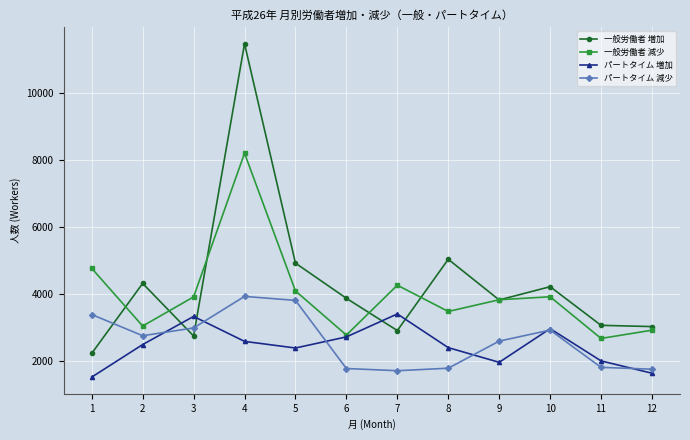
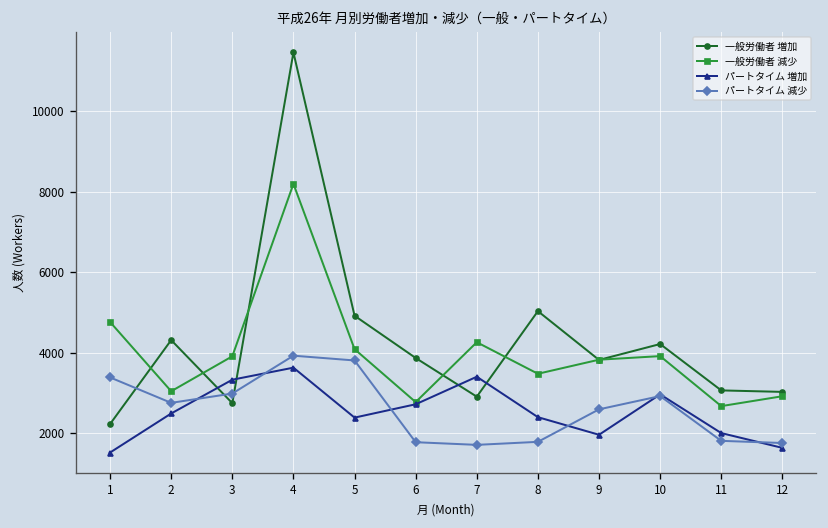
  {
    "パートタイム 増加": {
      "1": 1500,
      "2": 2500,
      "3": 3300,
-     "4": 2600,
+     "4": 3600,
      "5": 2400,
      "7": 3400,
      "8": 2400,
      "9": 2000,
      "11": 2000,
      "12": 1600
    },
    "パートタイム 減少": {
      "1": 3400,
      "2": 2700,
      "3": 3000,
      "4": 3900,
      "5": 3800,
      "6": 1800,
      "7": 1700,
      "8": 1800,
      "9": 2600,
      "11": 1800,
      "12": 1800
    }
  }
